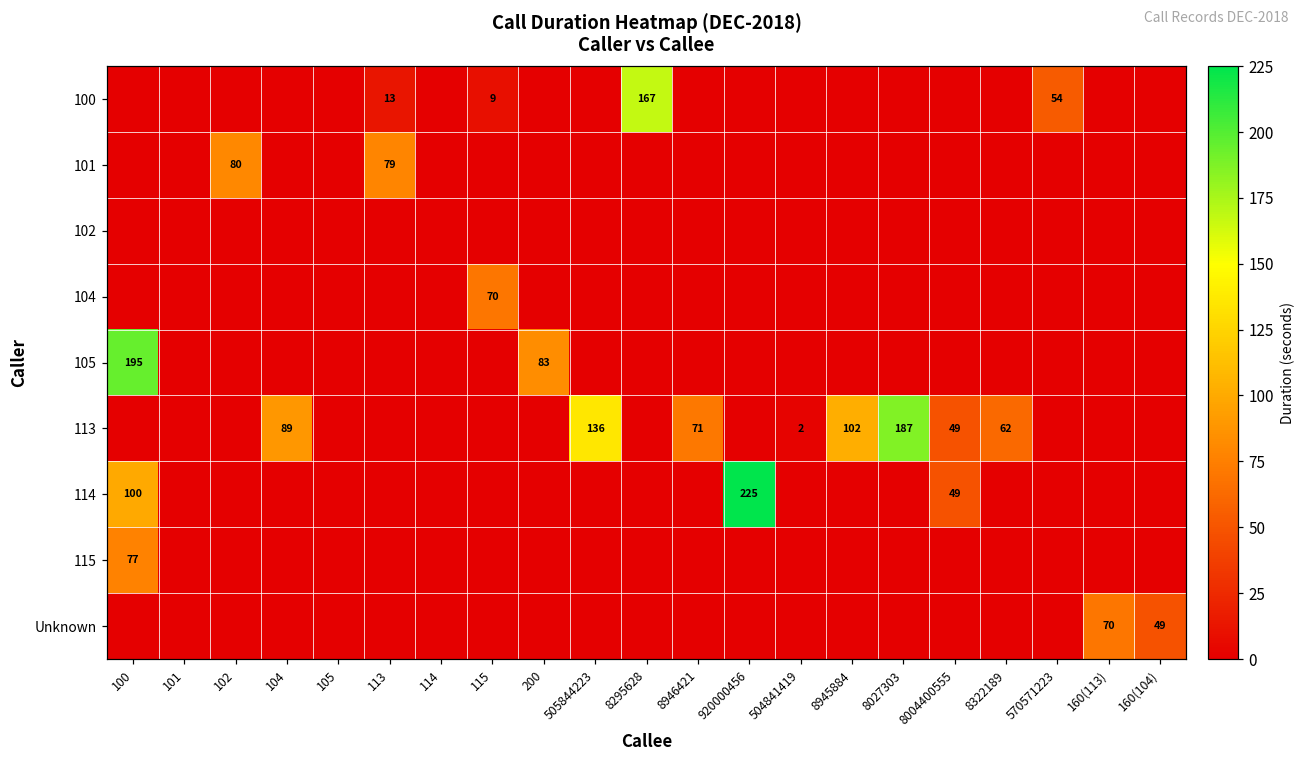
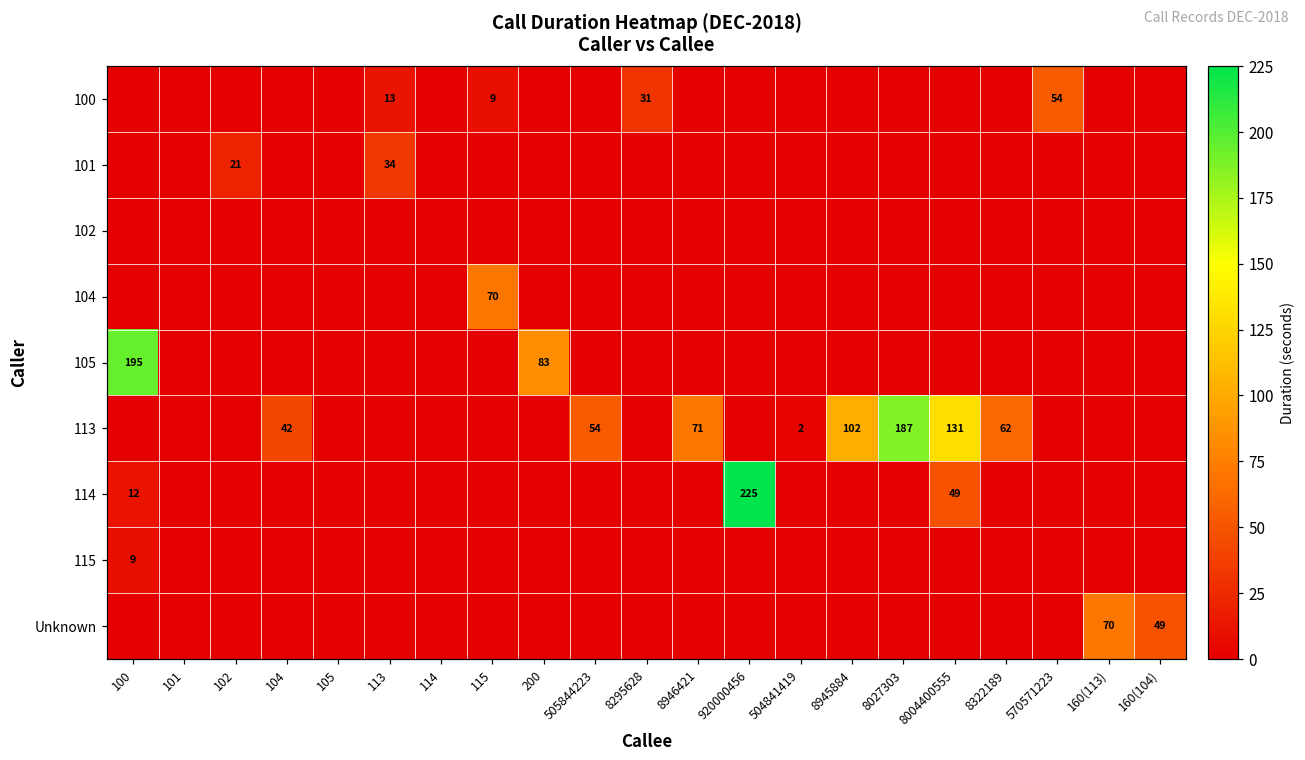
  {
    "100": {
      "113": 13,
      "115": 9,
-     "8295628": 167,
+     "8295628": 31,
      "570571223": 54
    },
    "101": {
-     "102": 80,
-     "113": 79
+     "102": 21,
+     "113": 34
    },
    "104": {
      "115": 70
    },
    "105": {
      "100": 195,
      "200": 83
    },
    "113": {
-     "104": 89,
-     "505844223": 136,
+     "104": 42,
+     "505844223": 54,
      "8946421": 71,
      "504841419": 2,
      "8945884": 102,
      "8027303": 187,
-     "8004400555": 49,
+     "8004400555": 131,
      "8322189": 62
    },
    "114": {
-     "100": 100,
+     "100": 12,
      "920000456": 225,
      "8004400555": 49
    },
    "115": {
-     "100": 77
+     "100": 9
    },
    "Unknown": {
      "160(113)": 70,
      "160(104)": 49
    }
  }
